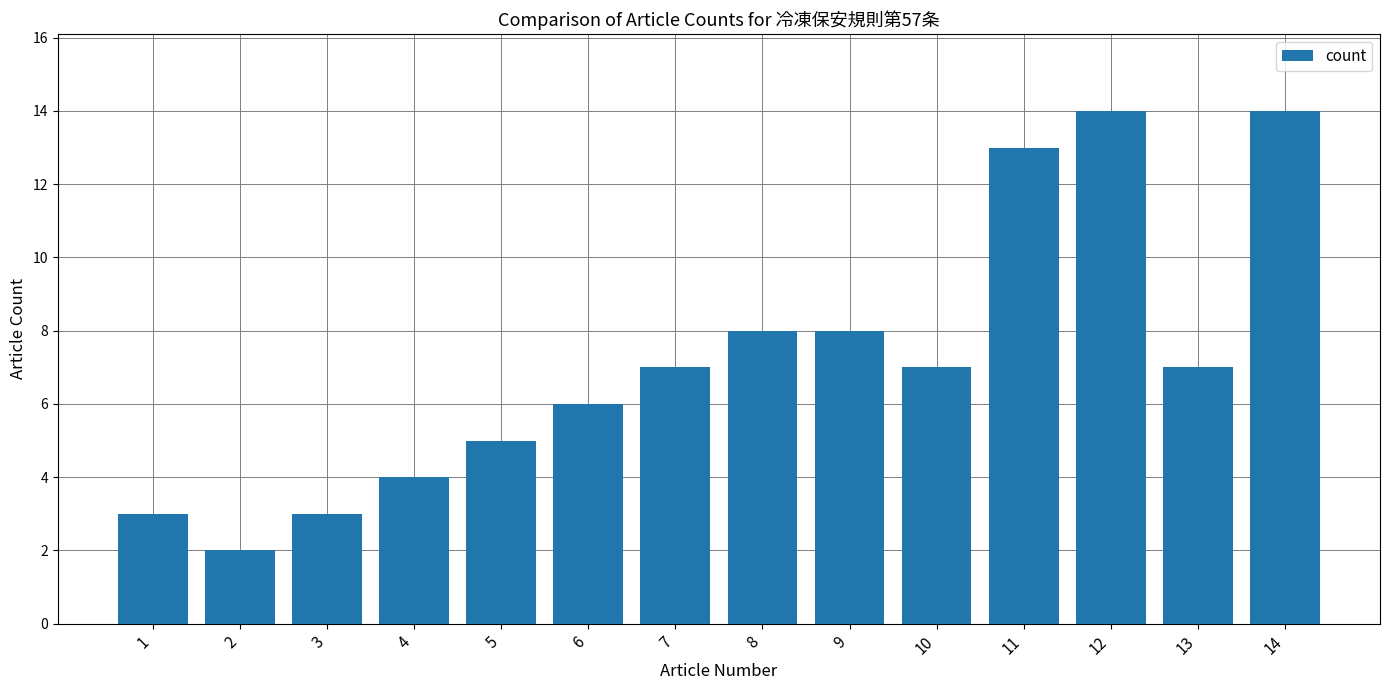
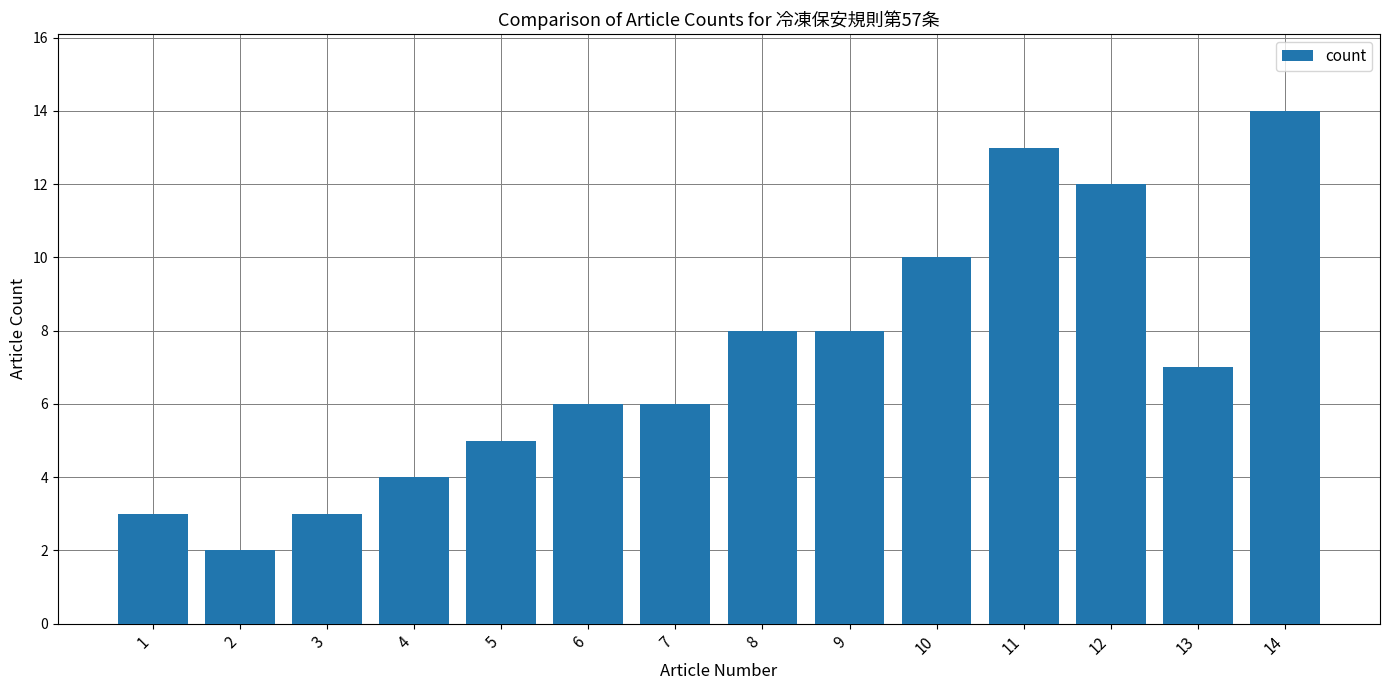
  {
    "1": 3,
    "2": 2,
    "3": 3,
    "4": 4,
    "5": 5,
    "6": 6,
-   "7": 7,
+   "7": 6,
    "8": 8,
    "9": 8,
-   "10": 7,
+   "10": 10,
    "11": 13,
-   "12": 14,
+   "12": 12,
    "13": 7,
    "14": 14
  }
